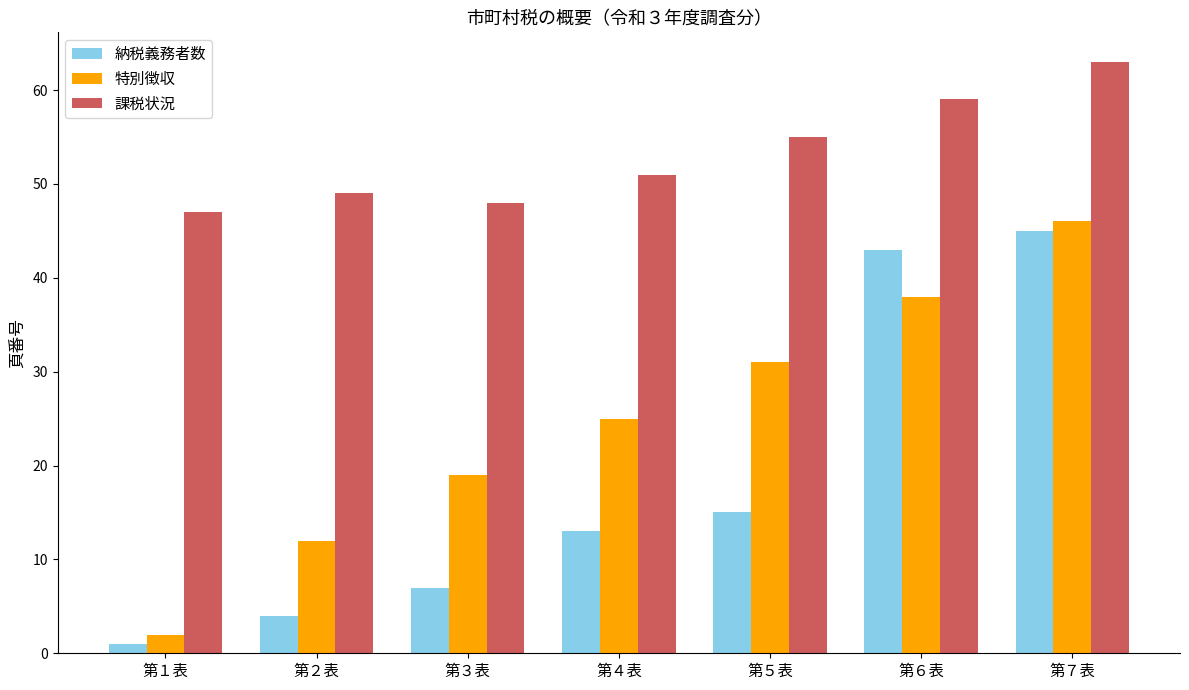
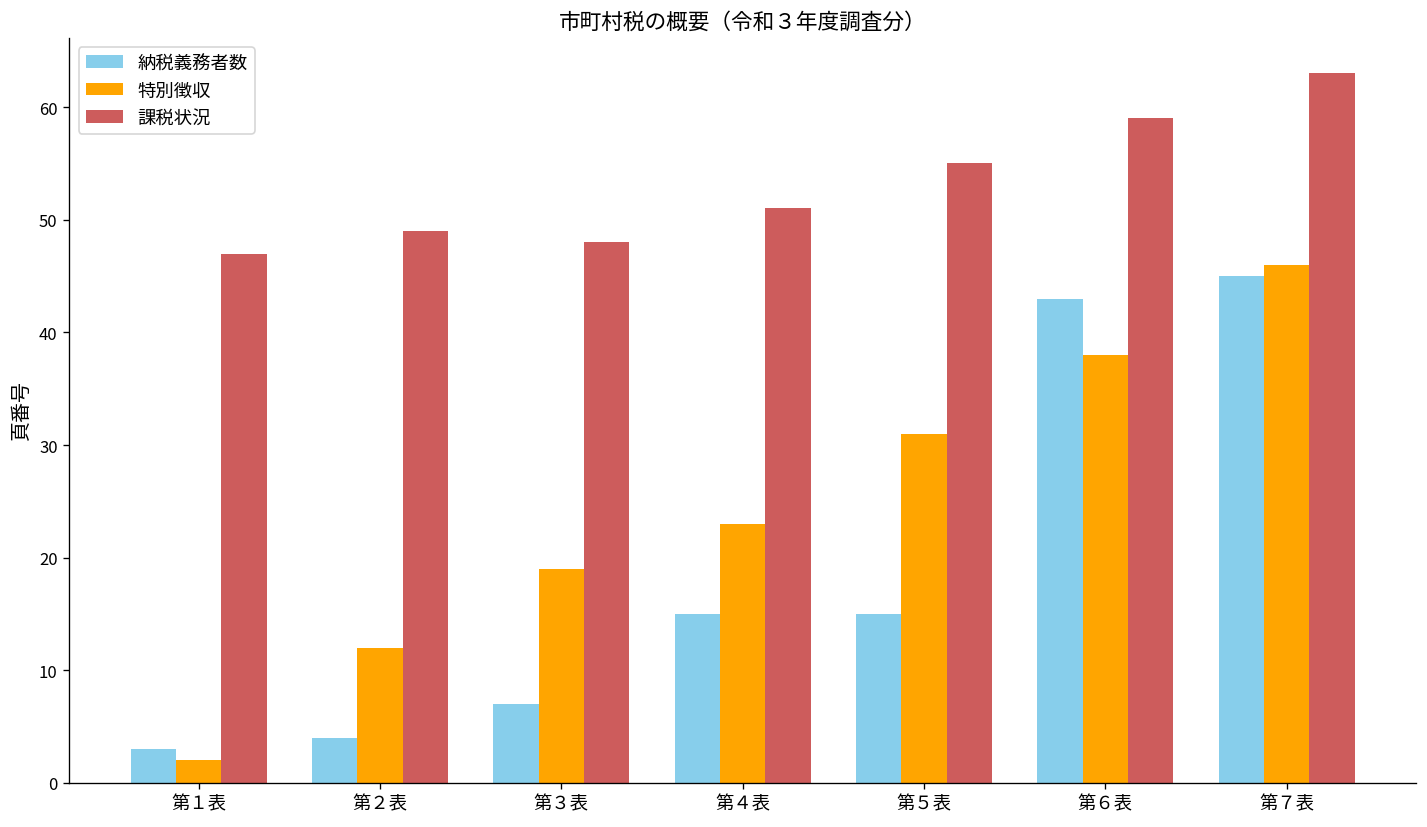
  {
    "納税義務者数": {
-     "第１表": 1,
+     "第１表": 3,
      "第２表": 4,
      "第３表": 7,
-     "第４表": 13,
+     "第４表": 15,
      "第５表": 15,
      "第６表": 43,
      "第７表": 45
    },
    "特別徴収": {
      "第１表": 2,
      "第２表": 12,
      "第３表": 19,
-     "第４表": 25,
+     "第４表": 23,
      "第５表": 31,
      "第６表": 38,
      "第７表": 46
    },
    "課税状況": {
      "第１表": 47,
      "第２表": 49,
      "第３表": 48,
      "第４表": 51,
      "第５表": 55,
      "第６表": 59,
      "第７表": 63
    }
  }
